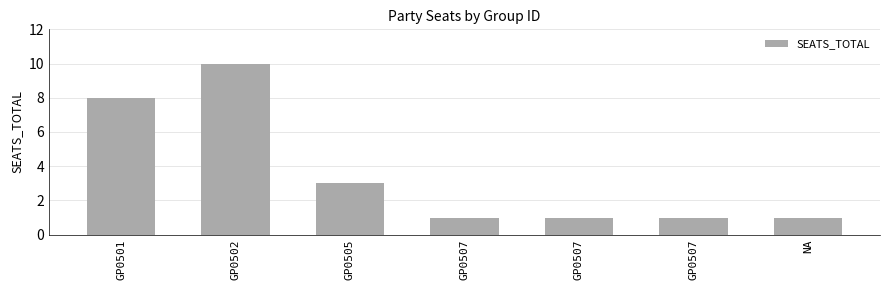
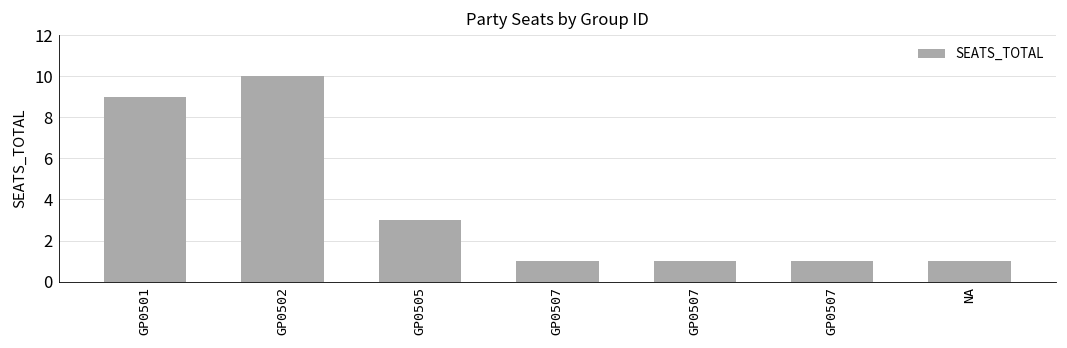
  {
-   "GP0501": 8,
+   "GP0501": 9,
    "GP0502": 10,
    "GP0505": 3,
    "NA": 1
  }
